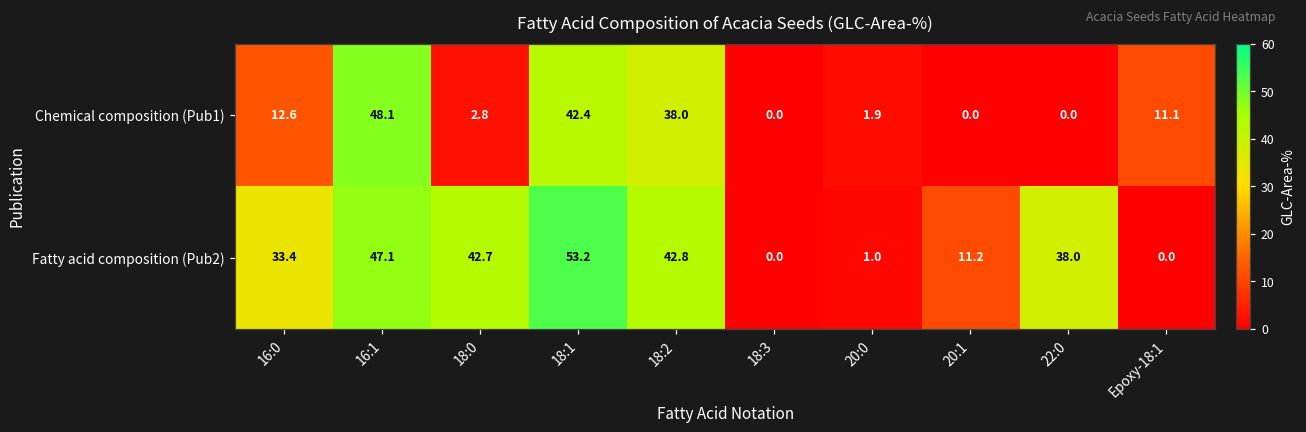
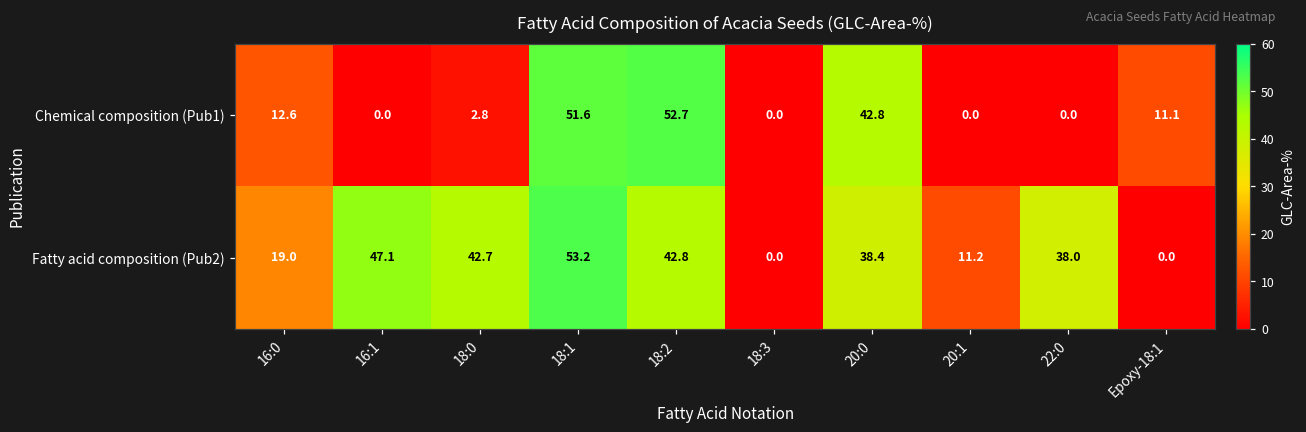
  {
    "Chemical composition (Pub1)": {
      "16:0": 12.6,
-     "16:1": 48.1,
+     "16:1": 0.0,
      "18:0": 2.8,
-     "18:1": 42.4,
-     "18:2": 38.0,
+     "18:1": 51.6,
+     "18:2": 52.7,
      "18:3": 0.0,
-     "20:0": 1.9,
+     "20:0": 42.8,
      "20:1": 0.0,
      "22:0": 0.0,
      "Epoxy-18:1": 11.1
    },
    "Fatty acid composition (Pub2)": {
-     "16:0": 33.4,
+     "16:0": 19.0,
      "16:1": 47.1,
      "18:0": 42.7,
      "18:1": 53.2,
      "18:2": 42.8,
      "18:3": 0.0,
-     "20:0": 1.0,
+     "20:0": 38.4,
      "20:1": 11.2,
      "22:0": 38.0,
      "Epoxy-18:1": 0.0
    }
  }
